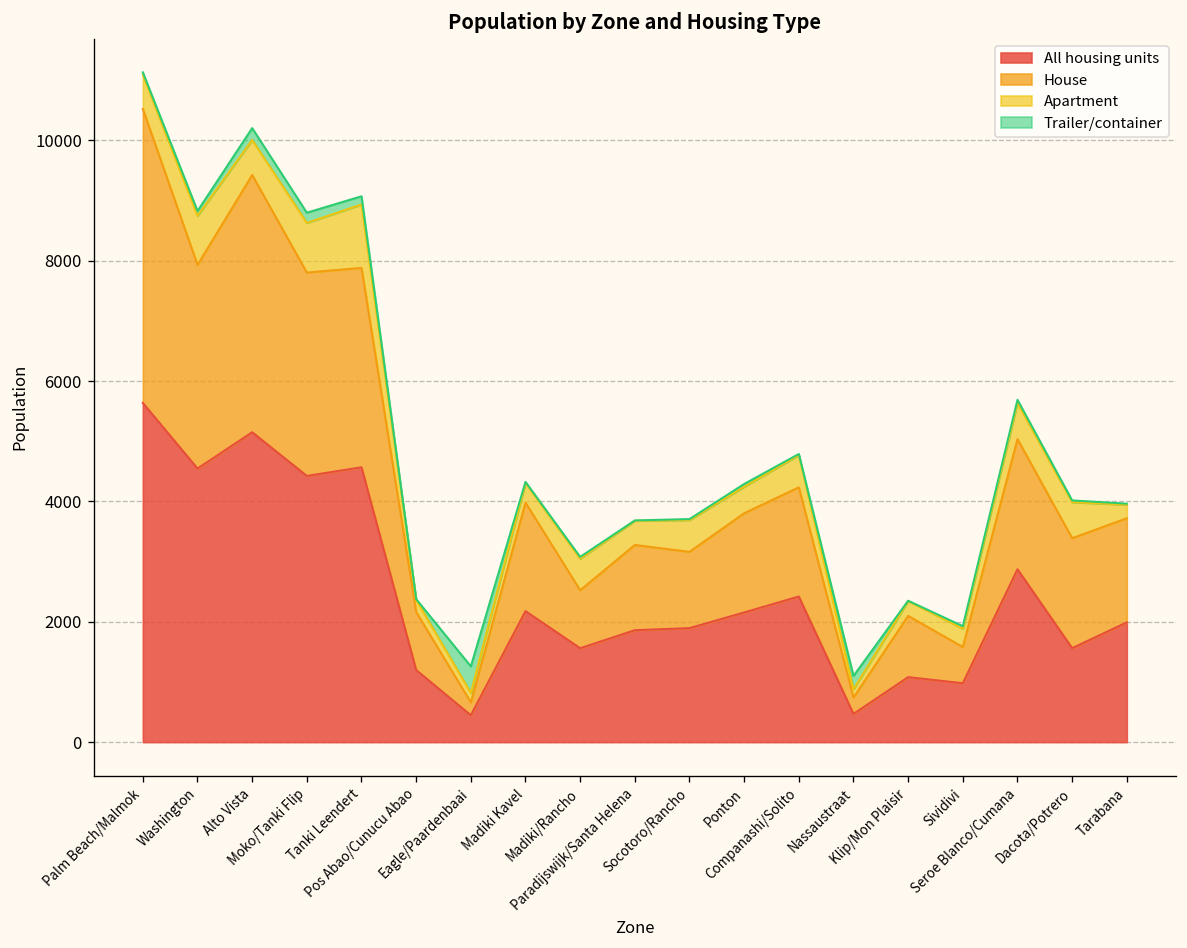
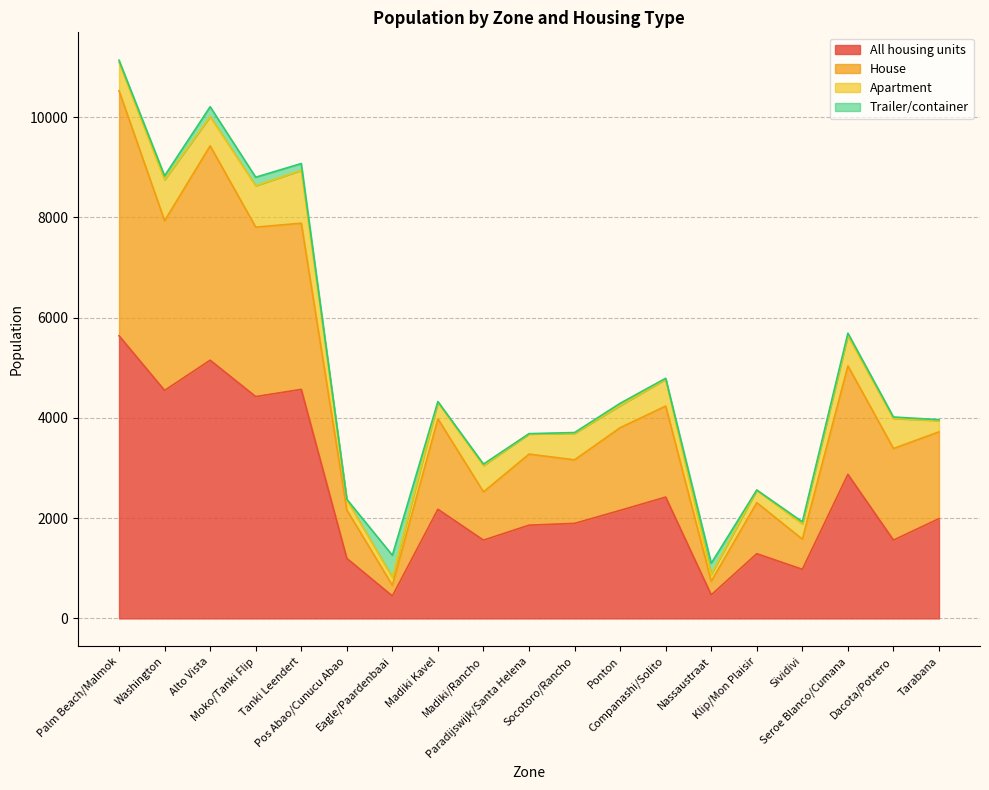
  {
    "All housing units": {
      "Palm Beach/Malmok": 5600,
      "Washington": 4500,
      "Alto Vista": 5200,
      "Moko/Tanki Flip": 4400,
      "Tanki Leendert": 4600,
      "Pos Abao/Cunucu Abao": 1200,
      "Eagle/Paardenbaai": 400,
      "Madiki Kavel": 2200,
      "Madiki/Rancho": 1600,
      "Paradijswijk/Santa Helena": 1900,
      "Socotoro/Rancho": 1900,
      "Ponton": 2200,
      "Companashi/Solito": 2400,
      "Nassaustraat": 500,
-     "Klip/Mon Plaisir": 1100,
+     "Klip/Mon Plaisir": 1300,
      "Sividivi": 1000,
      "Seroe Blanco/Cumana": 2900,
      "Dacota/Potrero": 1600,
      "Tarabana": 2000
    },
    "Trailer/container": {
      "Washington": 100,
      "Alto Vista": 200,
      "Moko/Tanki Flip": 200,
      "Tanki Leendert": 100,
      "Eagle/Paardenbaai": 400,
      "Nassaustraat": 200
    }
  }
